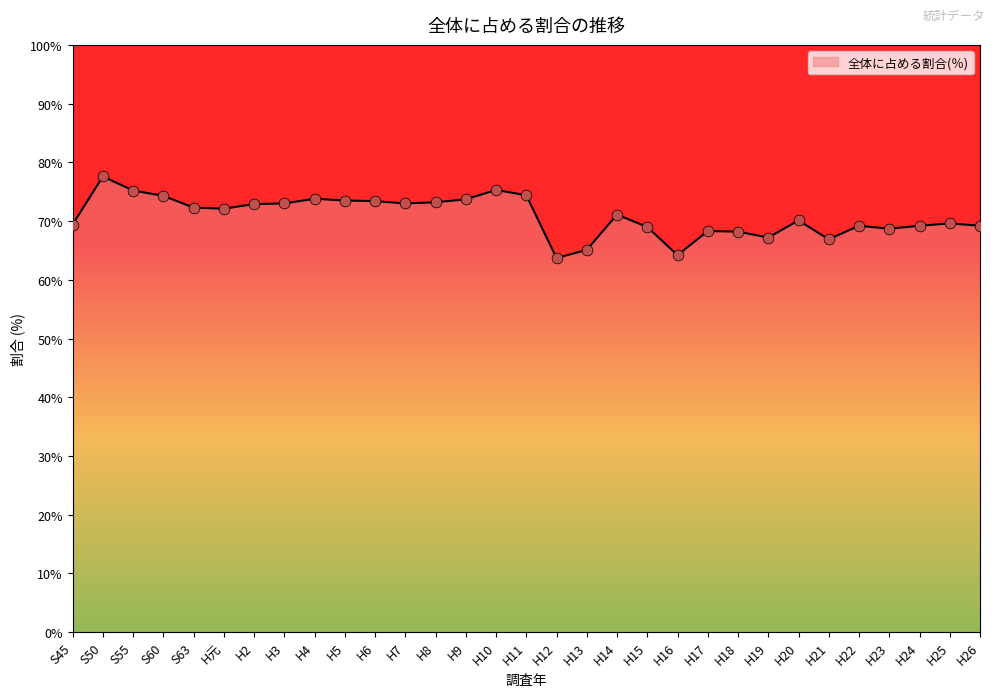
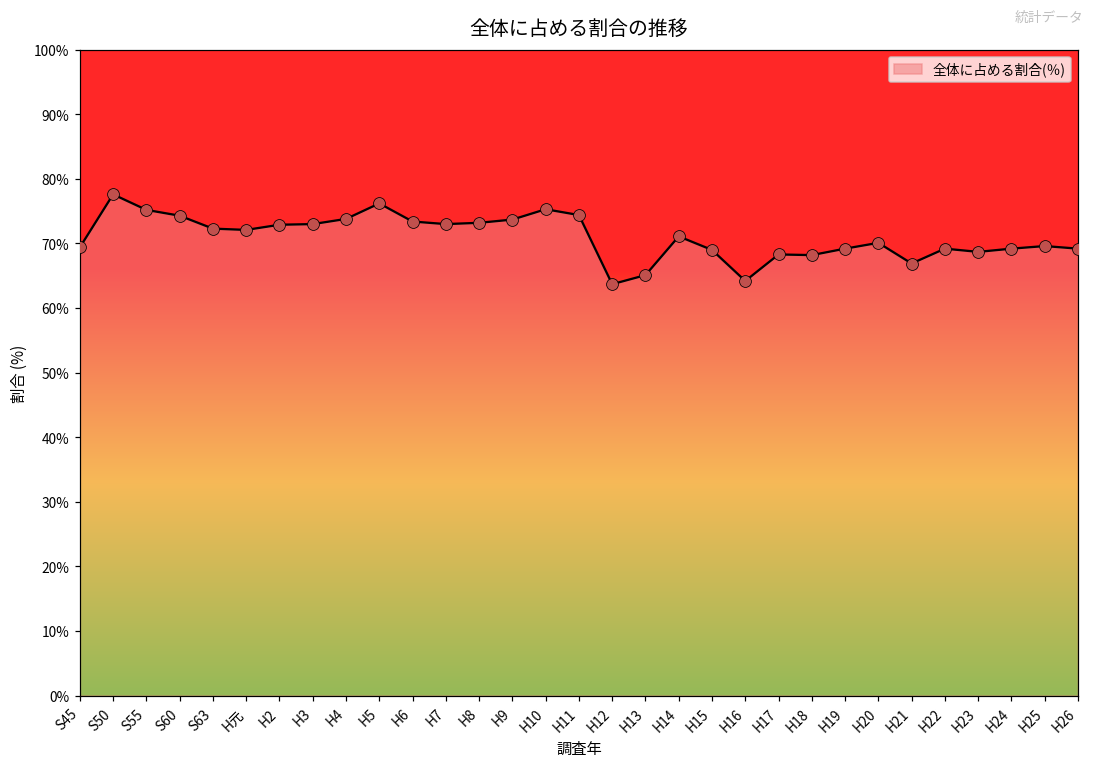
  {
    "S45": "69%",
    "S50": "78%",
    "S55": "75%",
    "S60": "74%",
    "S63": "72%",
    "H元": "72%",
    "H2": "73%",
    "H3": "73%",
    "H4": "74%",
-   "H5": "74%",
+   "H5": "76%",
    "H6": "73%",
    "H7": "73%",
    "H8": "73%",
    "H9": "74%",
    "H10": "75%",
    "H11": "74%",
    "H12": "64%",
    "H13": "65%",
    "H14": "71%",
    "H15": "69%",
    "H16": "64%",
    "H17": "68%",
    "H18": "68%",
-   "H19": "67%",
+   "H19": "69%",
    "H20": "70%",
    "H21": "67%",
    "H22": "69%",
    "H23": "69%",
    "H24": "69%",
    "H25": "70%",
    "H26": "69%"
  }
